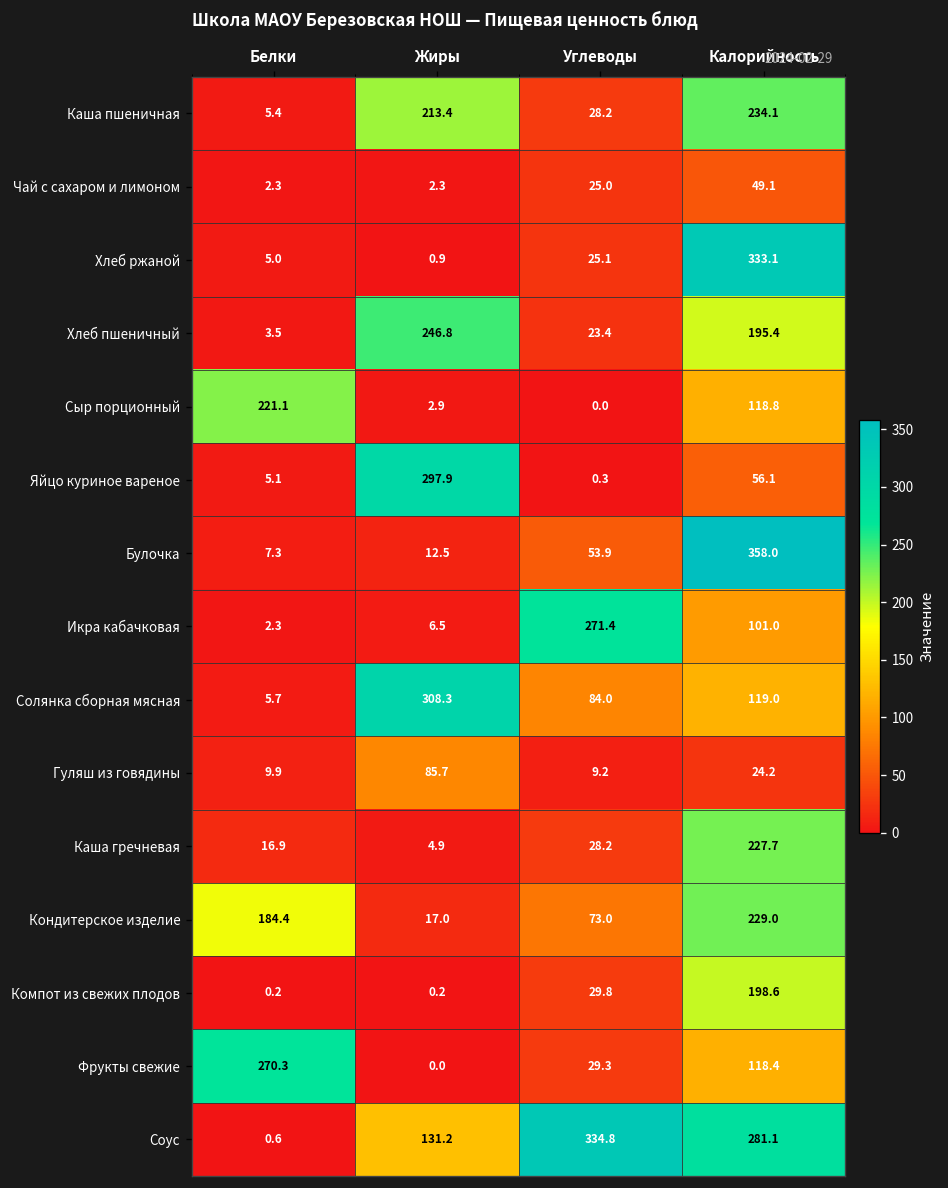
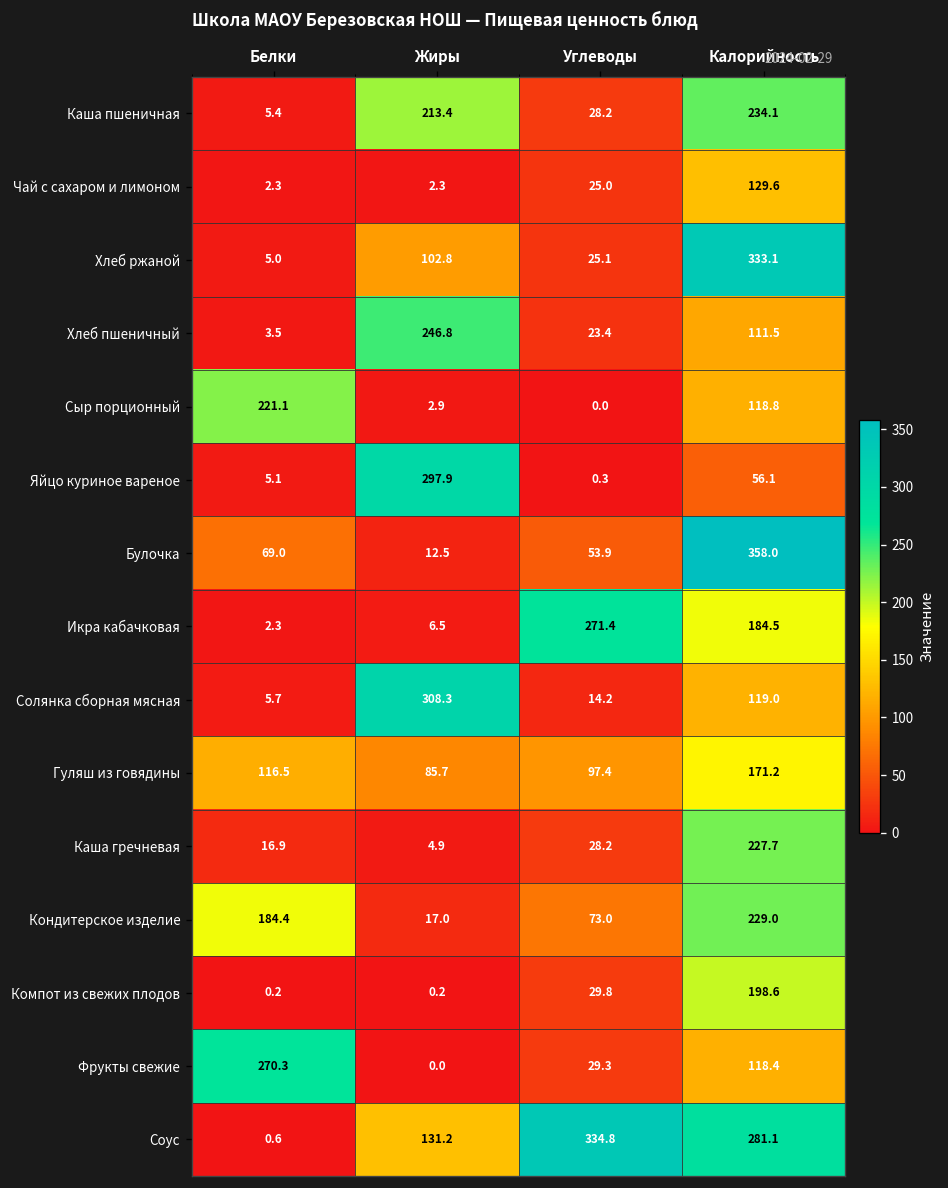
  {
    "Каша пшеничная": {
      "Белки": 5.4,
      "Жиры": 213.4,
      "Углеводы": 28.2,
      "Калорийность": 234.1
    },
    "Чай с сахаром и лимоном": {
      "Белки": 2.3,
      "Жиры": 2.3,
      "Углеводы": 25.0,
-     "Калорийность": 49.1
+     "Калорийность": 129.6
    },
    "Хлеб ржаной": {
      "Белки": 5.0,
-     "Жиры": 0.9,
+     "Жиры": 102.8,
      "Углеводы": 25.1,
      "Калорийность": 333.1
    },
    "Хлеб пшеничный": {
      "Белки": 3.5,
      "Жиры": 246.8,
      "Углеводы": 23.4,
-     "Калорийность": 195.4
+     "Калорийность": 111.5
    },
    "Сыр порционный": {
      "Белки": 221.1,
      "Жиры": 2.9,
      "Углеводы": 0.0,
      "Калорийность": 118.8
    },
    "Яйцо куриное вареное": {
      "Белки": 5.1,
      "Жиры": 297.9,
      "Углеводы": 0.3,
      "Калорийность": 56.1
    },
    "Булочка": {
-     "Белки": 7.3,
+     "Белки": 69.0,
      "Жиры": 12.5,
      "Углеводы": 53.9,
      "Калорийность": 358.0
    },
    "Икра кабачковая": {
      "Белки": 2.3,
      "Жиры": 6.5,
      "Углеводы": 271.4,
-     "Калорийность": 101.0
+     "Калорийность": 184.5
    },
    "Солянка сборная мясная": {
      "Белки": 5.7,
      "Жиры": 308.3,
-     "Углеводы": 84.0,
+     "Углеводы": 14.2,
      "Калорийность": 119.0
    },
    "Гуляш из говядины": {
-     "Белки": 9.9,
+     "Белки": 116.5,
      "Жиры": 85.7,
-     "Углеводы": 9.2,
-     "Калорийность": 24.2
+     "Углеводы": 97.4,
+     "Калорийность": 171.2
    },
    "Каша гречневая": {
      "Белки": 16.9,
      "Жиры": 4.9,
      "Углеводы": 28.2,
      "Калорийность": 227.7
    },
    "Кондитерское изделие": {
      "Белки": 184.4,
      "Жиры": 17.0,
      "Углеводы": 73.0,
      "Калорийность": 229.0
    },
    "Компот из свежих плодов": {
      "Белки": 0.2,
      "Жиры": 0.2,
      "Углеводы": 29.8,
      "Калорийность": 198.6
    },
    "Фрукты свежие": {
      "Белки": 270.3,
      "Жиры": 0.0,
      "Углеводы": 29.3,
      "Калорийность": 118.4
    },
    "Соус": {
      "Белки": 0.6,
      "Жиры": 131.2,
      "Углеводы": 334.8,
      "Калорийность": 281.1
    }
  }
